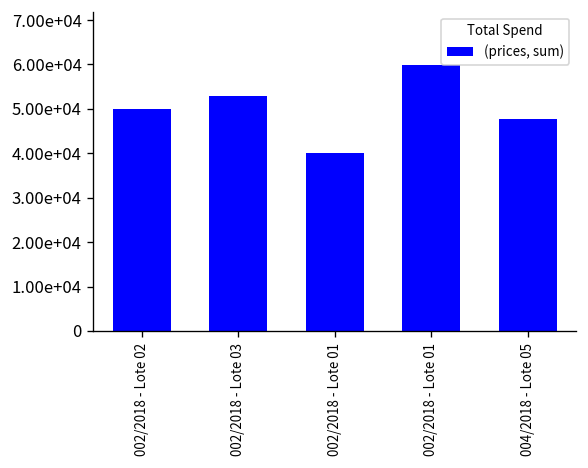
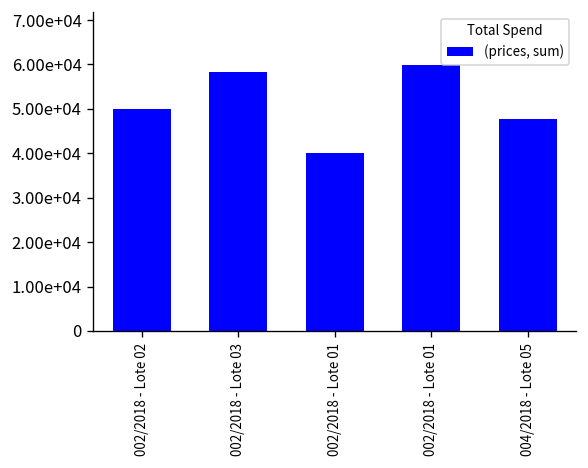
  {
    "002/2018 - Lote 02": 50000,
-   "002/2018 - Lote 03": 53000,
+   "002/2018 - Lote 03": 58000,
    "004/2018 - Lote 05": 48000
  }
